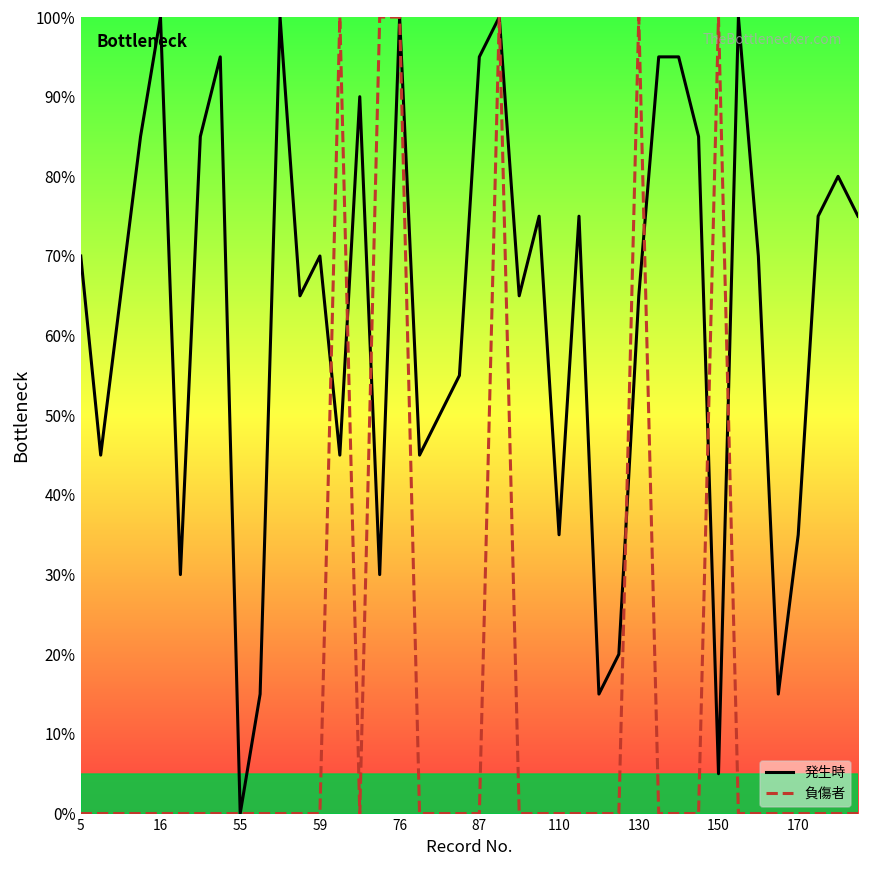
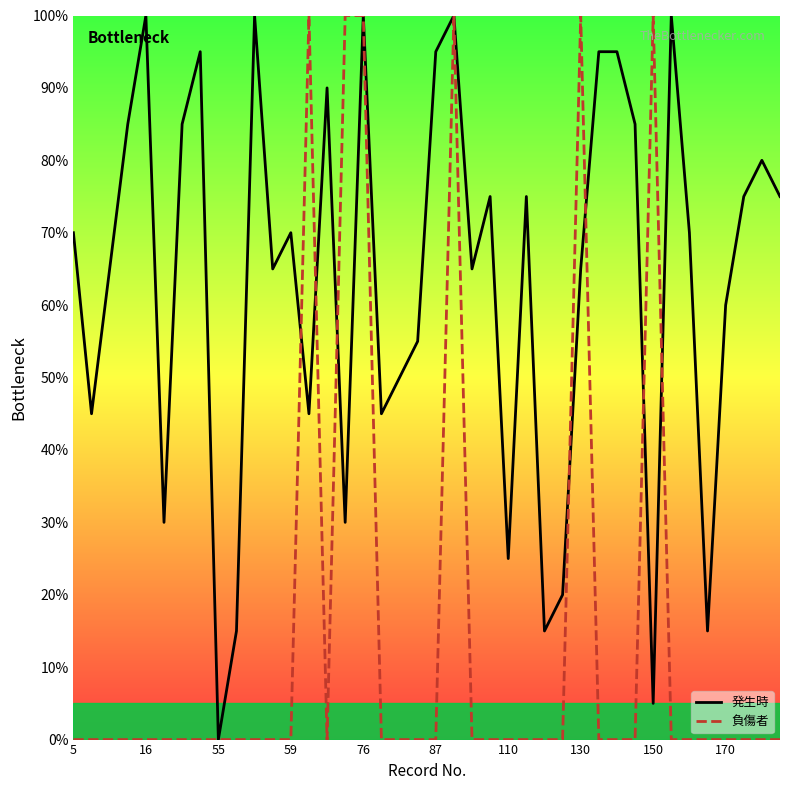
  {
    "発生時": {
      "5": "70%",
      "16": "100%",
      "59": "70%",
      "87": "95%",
-     "110": "35%",
+     "110": "25%",
      "130": "65%",
-     "170": "35%"
+     "170": "60%"
    },
    "負傷者": {
      "130": "100%",
      "150": "100%"
    }
  }
